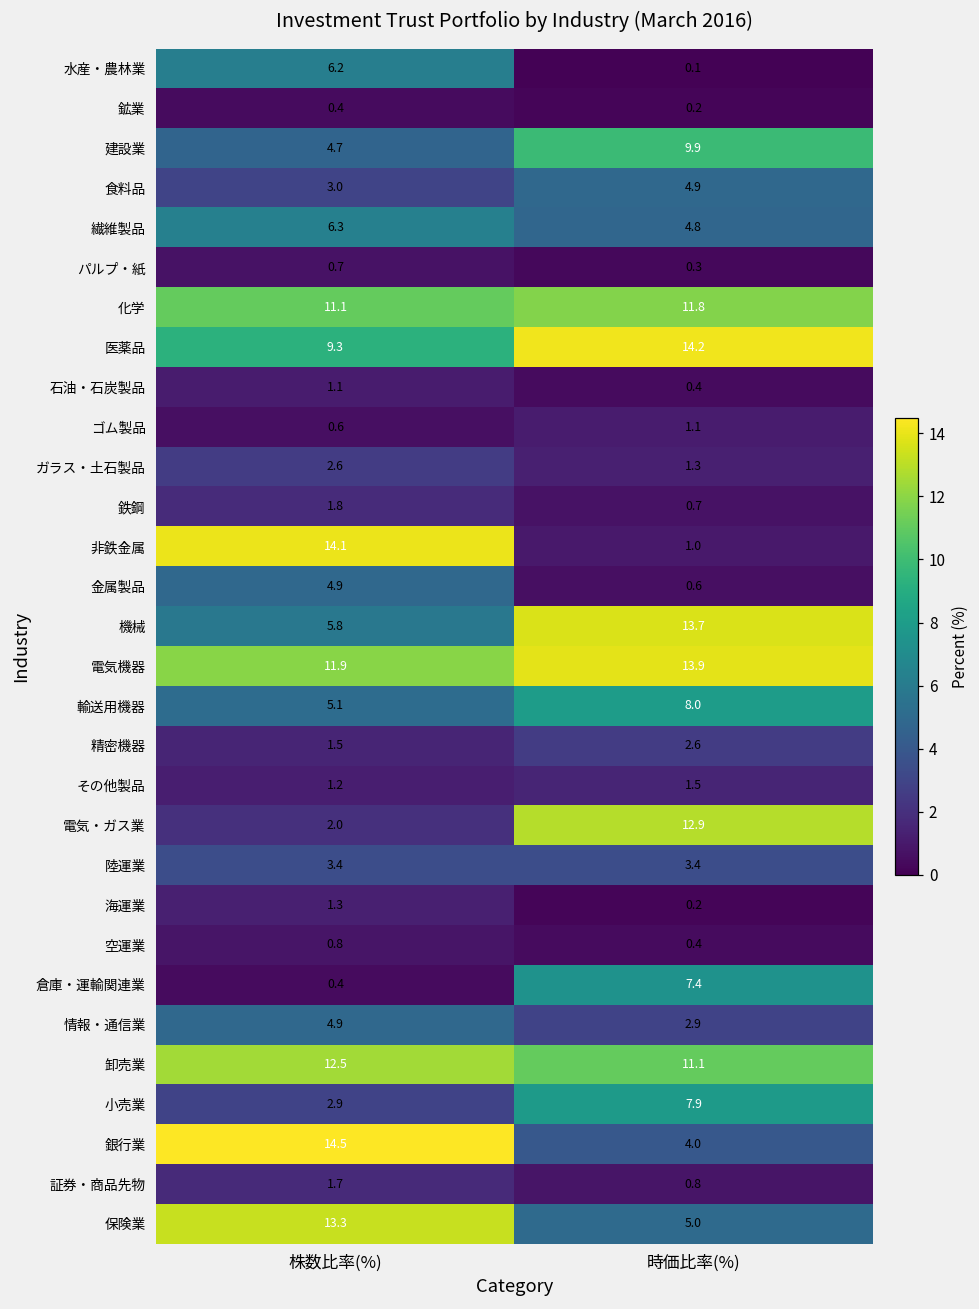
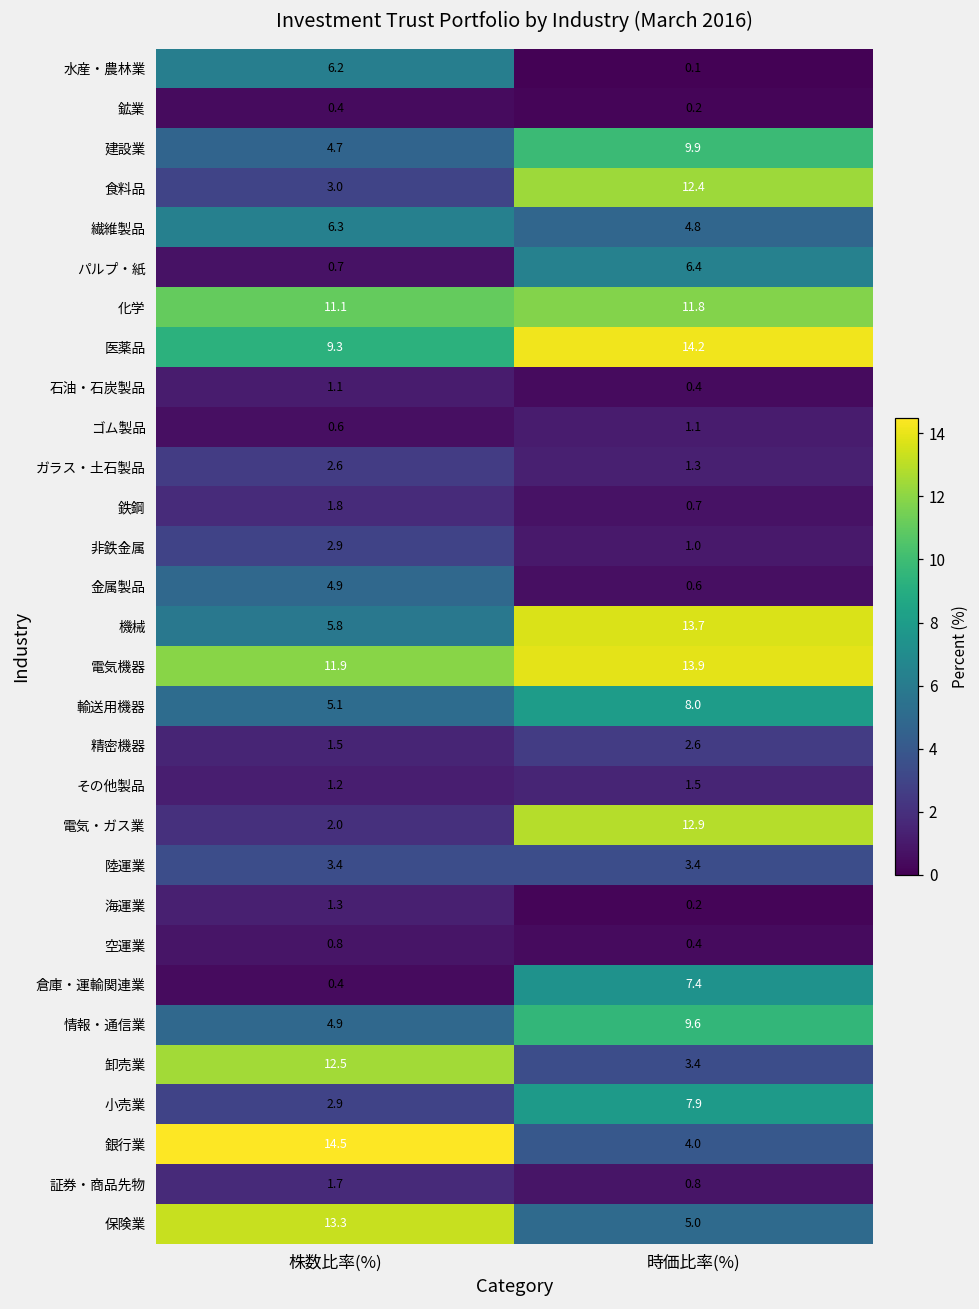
  {
    "水産・農林業": {
      "株数比率(%)": 6.2,
      "時価比率(%)": 0.1
    },
    "鉱業": {
      "株数比率(%)": 0.4,
      "時価比率(%)": 0.2
    },
    "建設業": {
      "株数比率(%)": 4.7,
      "時価比率(%)": 9.9
    },
    "食料品": {
      "株数比率(%)": 3.0,
-     "時価比率(%)": 4.9
+     "時価比率(%)": 12.4
    },
    "繊維製品": {
      "株数比率(%)": 6.3,
      "時価比率(%)": 4.8
    },
    "パルプ・紙": {
      "株数比率(%)": 0.7,
-     "時価比率(%)": 0.3
+     "時価比率(%)": 6.4
    },
    "化学": {
      "株数比率(%)": 11.1,
      "時価比率(%)": 11.8
    },
    "医薬品": {
      "株数比率(%)": 9.3,
      "時価比率(%)": 14.2
    },
    "石油・石炭製品": {
      "株数比率(%)": 1.1,
      "時価比率(%)": 0.4
    },
    "ゴム製品": {
      "株数比率(%)": 0.6,
      "時価比率(%)": 1.1
    },
    "ガラス・土石製品": {
      "株数比率(%)": 2.6,
      "時価比率(%)": 1.3
    },
    "鉄鋼": {
      "株数比率(%)": 1.8,
      "時価比率(%)": 0.7
    },
    "非鉄金属": {
-     "株数比率(%)": 14.1,
+     "株数比率(%)": 2.9,
      "時価比率(%)": 1.0
    },
    "金属製品": {
      "株数比率(%)": 4.9,
      "時価比率(%)": 0.6
    },
    "機械": {
      "株数比率(%)": 5.8,
      "時価比率(%)": 13.7
    },
    "電気機器": {
      "株数比率(%)": 11.9,
      "時価比率(%)": 13.9
    },
    "輸送用機器": {
      "株数比率(%)": 5.1,
      "時価比率(%)": 8.0
    },
    "精密機器": {
      "株数比率(%)": 1.5,
      "時価比率(%)": 2.6
    },
    "その他製品": {
      "株数比率(%)": 1.2,
      "時価比率(%)": 1.5
    },
    "電気・ガス業": {
      "株数比率(%)": 2.0,
      "時価比率(%)": 12.9
    },
    "陸運業": {
      "株数比率(%)": 3.4,
      "時価比率(%)": 3.4
    },
    "海運業": {
      "株数比率(%)": 1.3,
      "時価比率(%)": 0.2
    },
    "空運業": {
      "株数比率(%)": 0.8,
      "時価比率(%)": 0.4
    },
    "倉庫・運輸関連業": {
      "株数比率(%)": 0.4,
      "時価比率(%)": 7.4
    },
    "情報・通信業": {
      "株数比率(%)": 4.9,
-     "時価比率(%)": 2.9
+     "時価比率(%)": 9.6
    },
    "卸売業": {
      "株数比率(%)": 12.5,
-     "時価比率(%)": 11.1
+     "時価比率(%)": 3.4
    },
    "小売業": {
      "株数比率(%)": 2.9,
      "時価比率(%)": 7.9
    },
    "銀行業": {
      "株数比率(%)": 14.5,
      "時価比率(%)": 4.0
    },
    "証券・商品先物": {
      "株数比率(%)": 1.7,
      "時価比率(%)": 0.8
    },
    "保険業": {
      "株数比率(%)": 13.3,
      "時価比率(%)": 5.0
    }
  }
